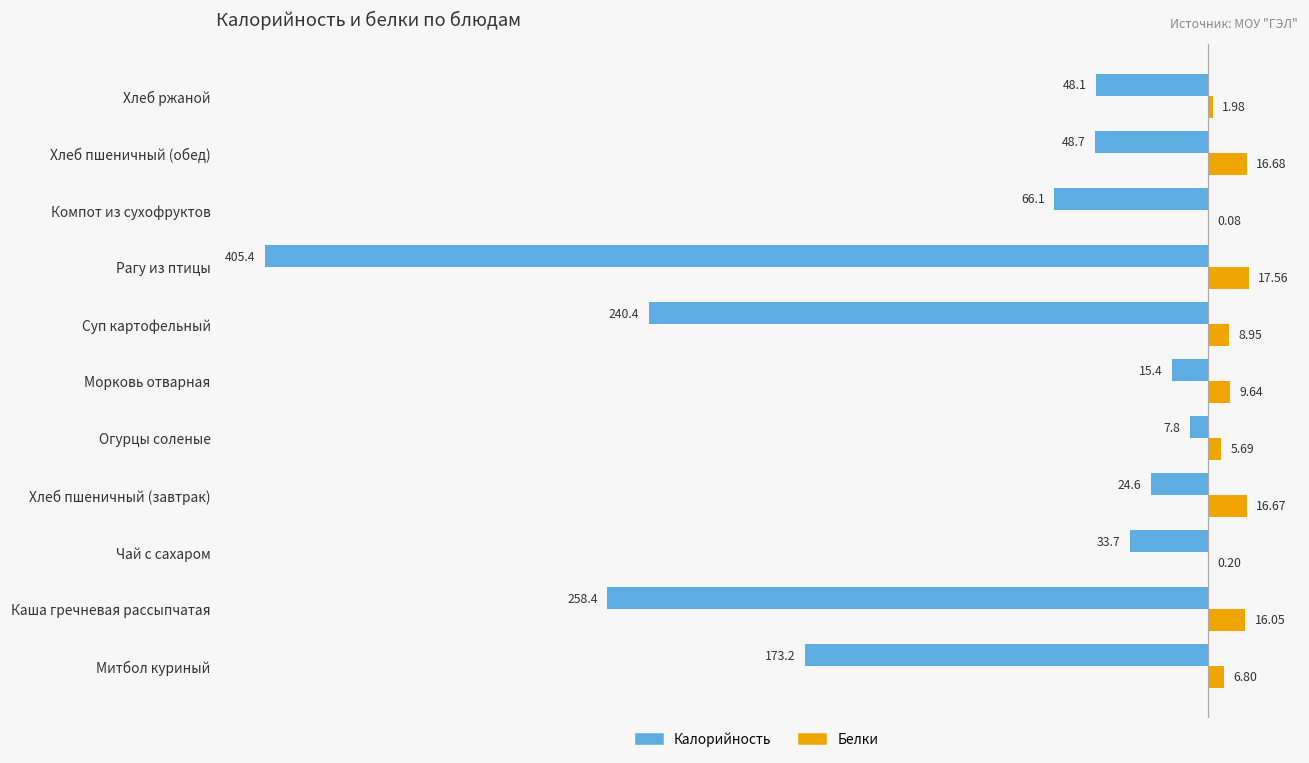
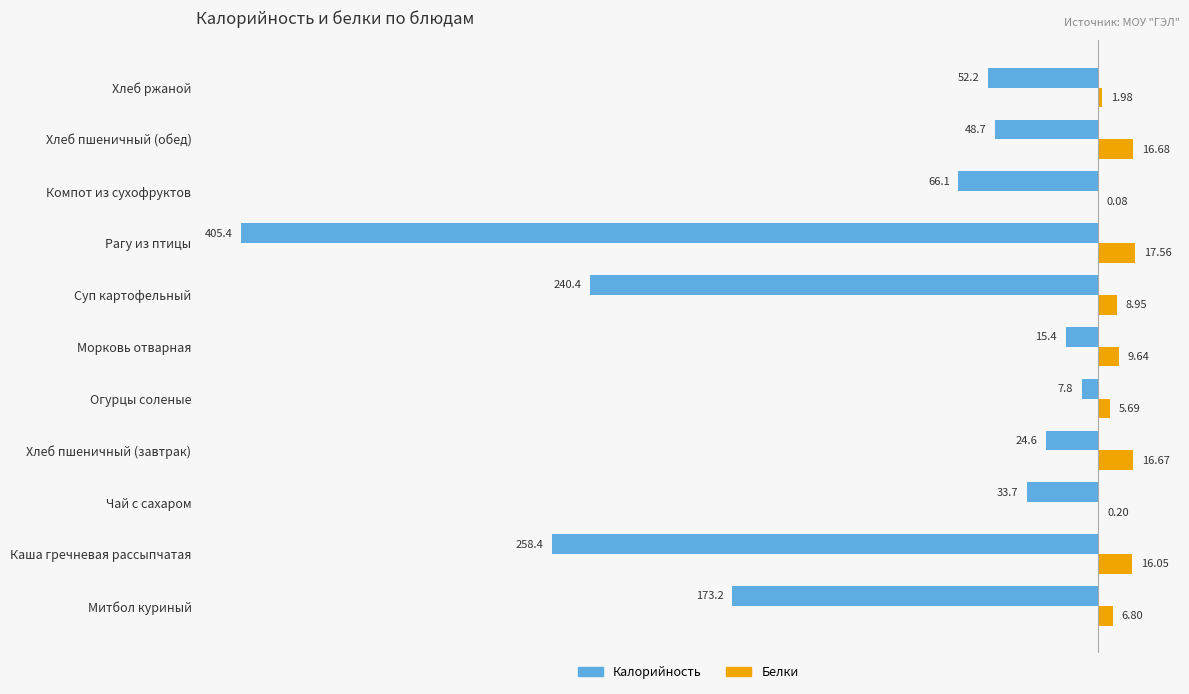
  {
    "Калорийность": {
-     "Хлеб ржаной": 48.1
+     "Хлеб ржаной": 52.2
    }
  }
